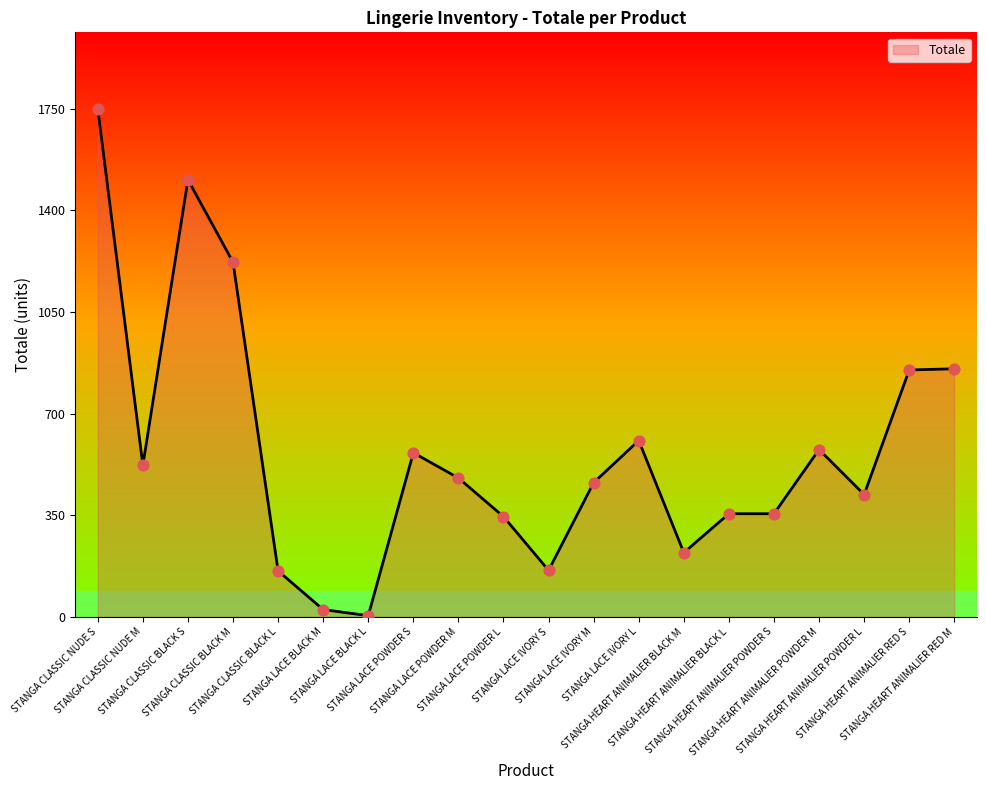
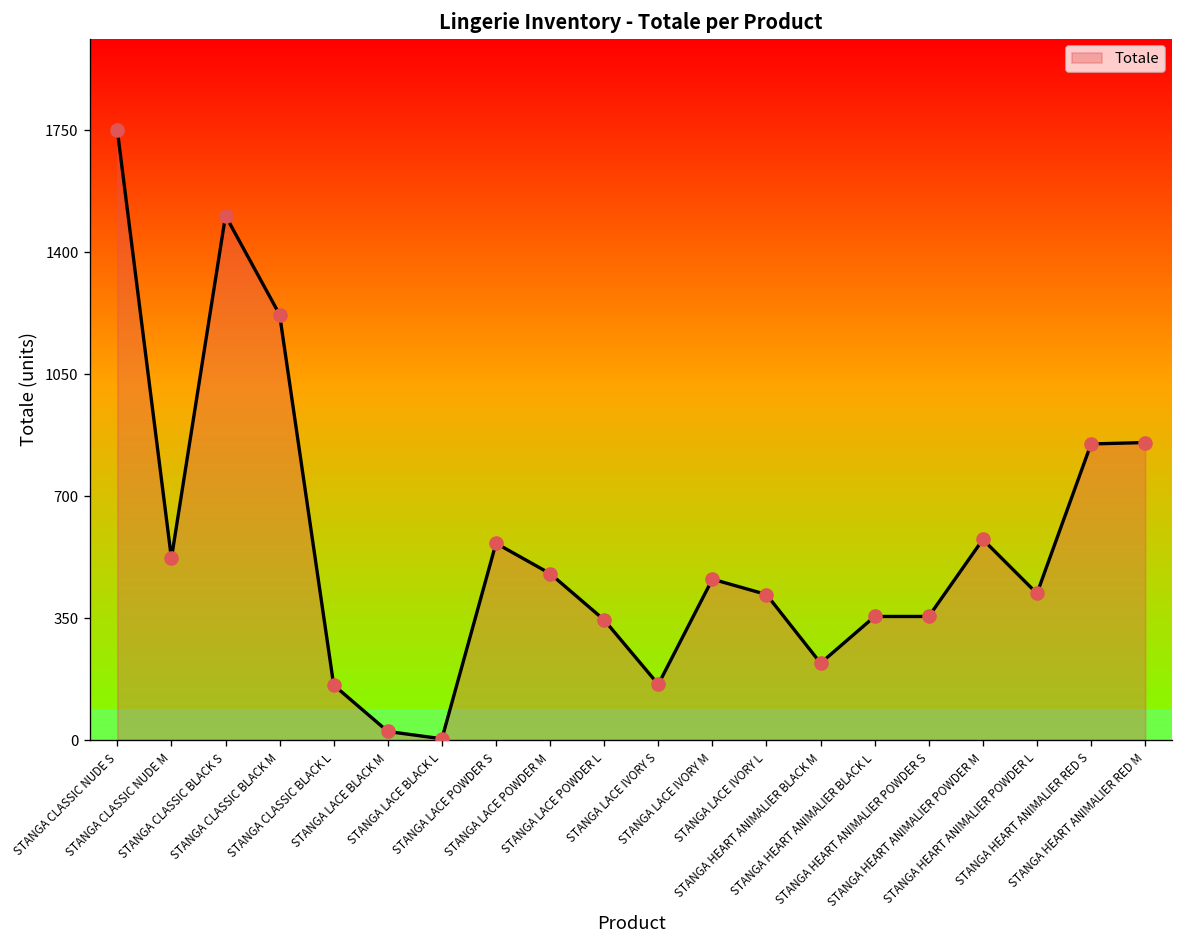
  {
    "STANGA CLASSIC NUDE S": 1750,
    "STANGA CLASSIC NUDE M": 520,
    "STANGA CLASSIC BLACK S": 1510,
    "STANGA CLASSIC BLACK M": 1220,
    "STANGA CLASSIC BLACK L": 160,
    "STANGA LACE POWDER S": 570,
    "STANGA LACE POWDER M": 480,
    "STANGA LACE POWDER L": 350,
    "STANGA LACE IVORY S": 160,
    "STANGA LACE IVORY M": 460,
-   "STANGA LACE IVORY L": 610,
+   "STANGA LACE IVORY L": 420,
    "STANGA HEART ANIMALIER BLACK M": 220,
    "STANGA HEART ANIMALIER BLACK L": 360,
    "STANGA HEART ANIMALIER POWDER S": 360,
    "STANGA HEART ANIMALIER POWDER M": 580,
    "STANGA HEART ANIMALIER POWDER L": 420,
    "STANGA HEART ANIMALIER RED S": 850,
    "STANGA HEART ANIMALIER RED M": 850
  }
